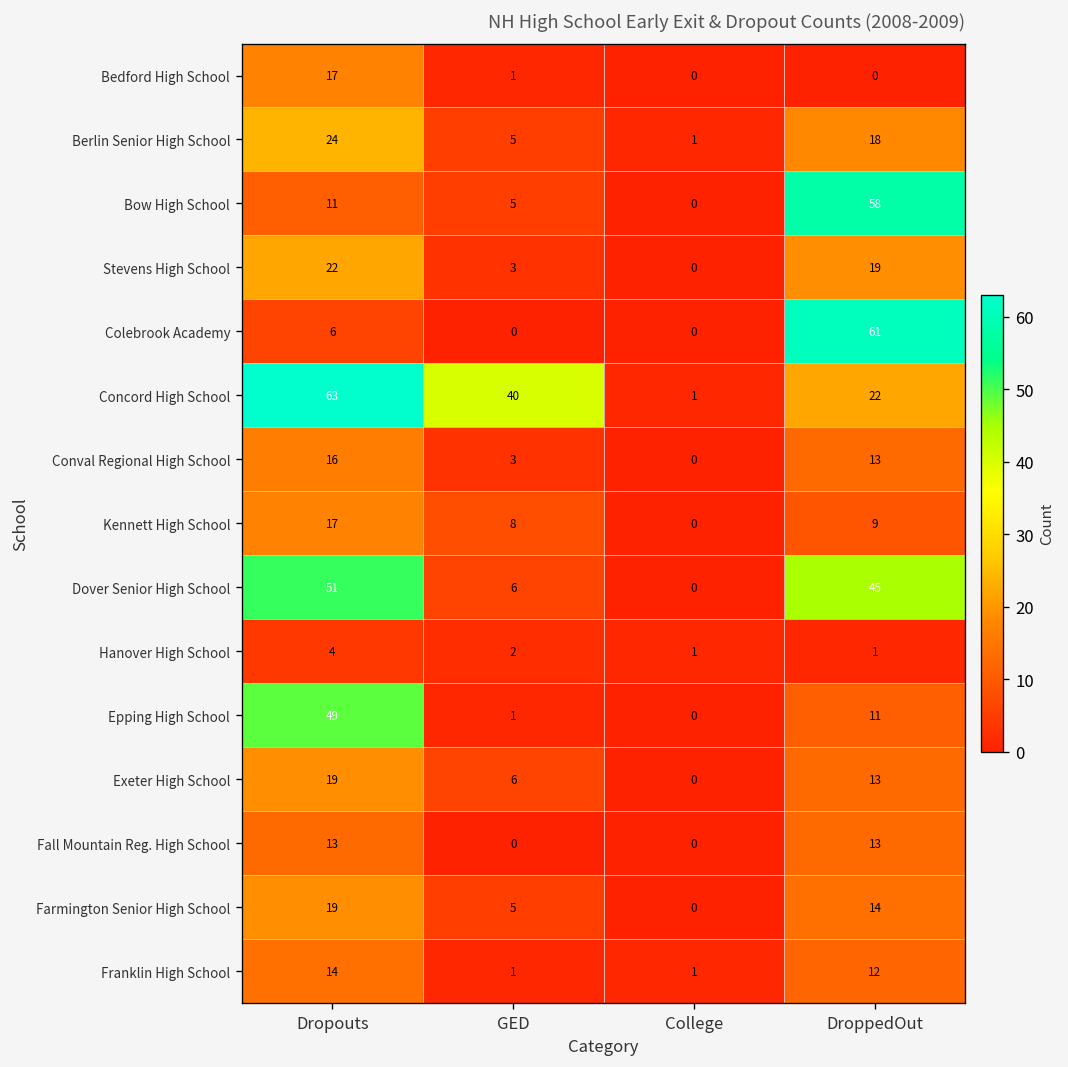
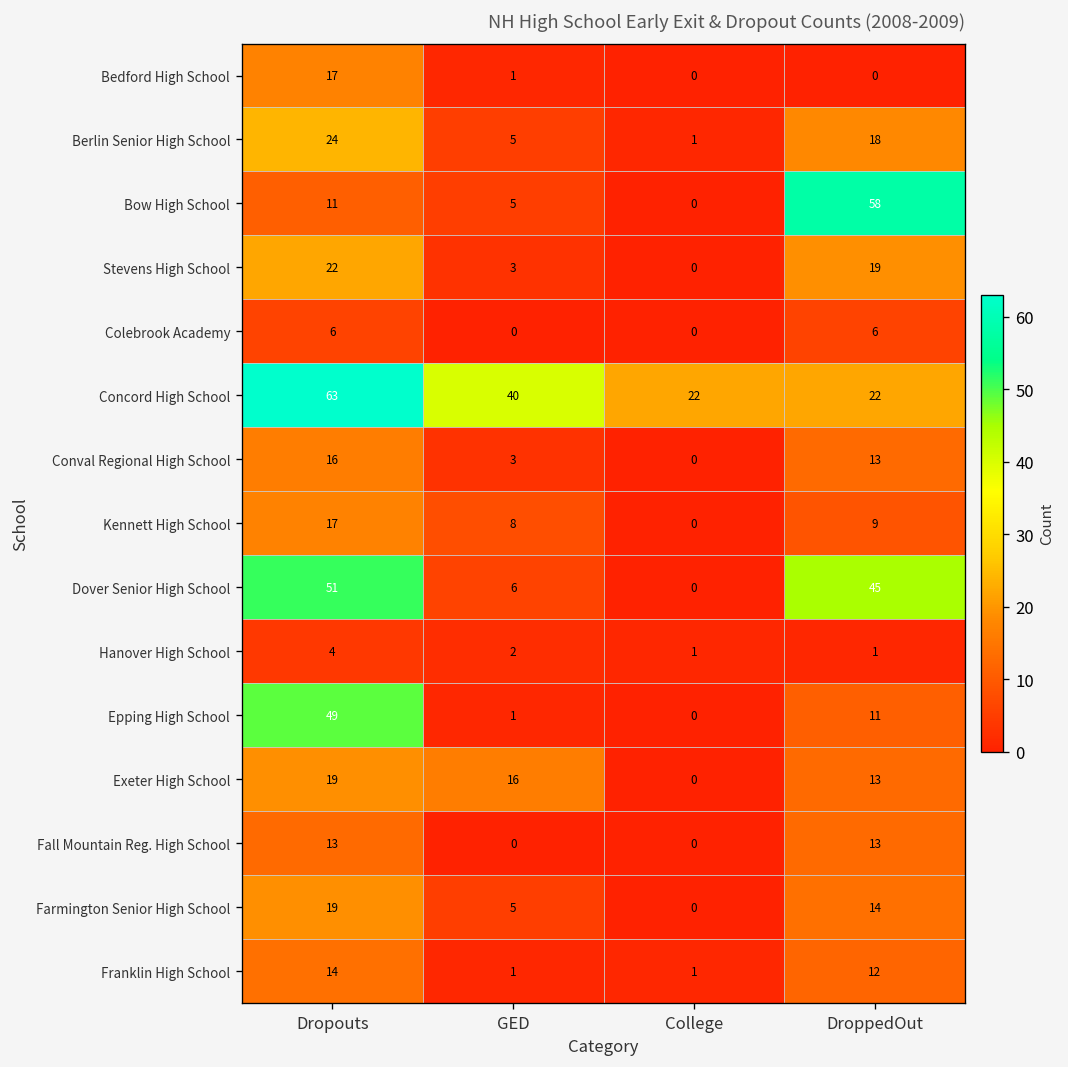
  {
    "Bedford High School": {
      "Dropouts": 17,
      "GED": 1,
      "College": 0,
      "DroppedOut": 0
    },
    "Berlin Senior High School": {
      "Dropouts": 24,
      "GED": 5,
      "College": 1,
      "DroppedOut": 18
    },
    "Bow High School": {
      "Dropouts": 11,
      "GED": 5,
      "College": 0,
      "DroppedOut": 58
    },
    "Stevens High School": {
      "Dropouts": 22,
      "GED": 3,
      "College": 0,
      "DroppedOut": 19
    },
    "Colebrook Academy": {
      "Dropouts": 6,
      "GED": 0,
      "College": 0,
-     "DroppedOut": 61
+     "DroppedOut": 6
    },
    "Concord High School": {
      "Dropouts": 63,
      "GED": 40,
-     "College": 1,
+     "College": 22,
      "DroppedOut": 22
    },
    "Conval Regional High School": {
      "Dropouts": 16,
      "GED": 3,
      "College": 0,
      "DroppedOut": 13
    },
    "Kennett High School": {
      "Dropouts": 17,
      "GED": 8,
      "College": 0,
      "DroppedOut": 9
    },
    "Dover Senior High School": {
      "Dropouts": 51,
      "GED": 6,
      "College": 0,
      "DroppedOut": 45
    },
    "Hanover High School": {
      "Dropouts": 4,
      "GED": 2,
      "College": 1,
      "DroppedOut": 1
    },
    "Epping High School": {
      "Dropouts": 49,
      "GED": 1,
      "College": 0,
      "DroppedOut": 11
    },
    "Exeter High School": {
      "Dropouts": 19,
-     "GED": 6,
+     "GED": 16,
      "College": 0,
      "DroppedOut": 13
    },
    "Fall Mountain Reg. High School": {
      "Dropouts": 13,
      "GED": 0,
      "College": 0,
      "DroppedOut": 13
    },
    "Farmington Senior High School": {
      "Dropouts": 19,
      "GED": 5,
      "College": 0,
      "DroppedOut": 14
    },
    "Franklin High School": {
      "Dropouts": 14,
      "GED": 1,
      "College": 1,
      "DroppedOut": 12
    }
  }
